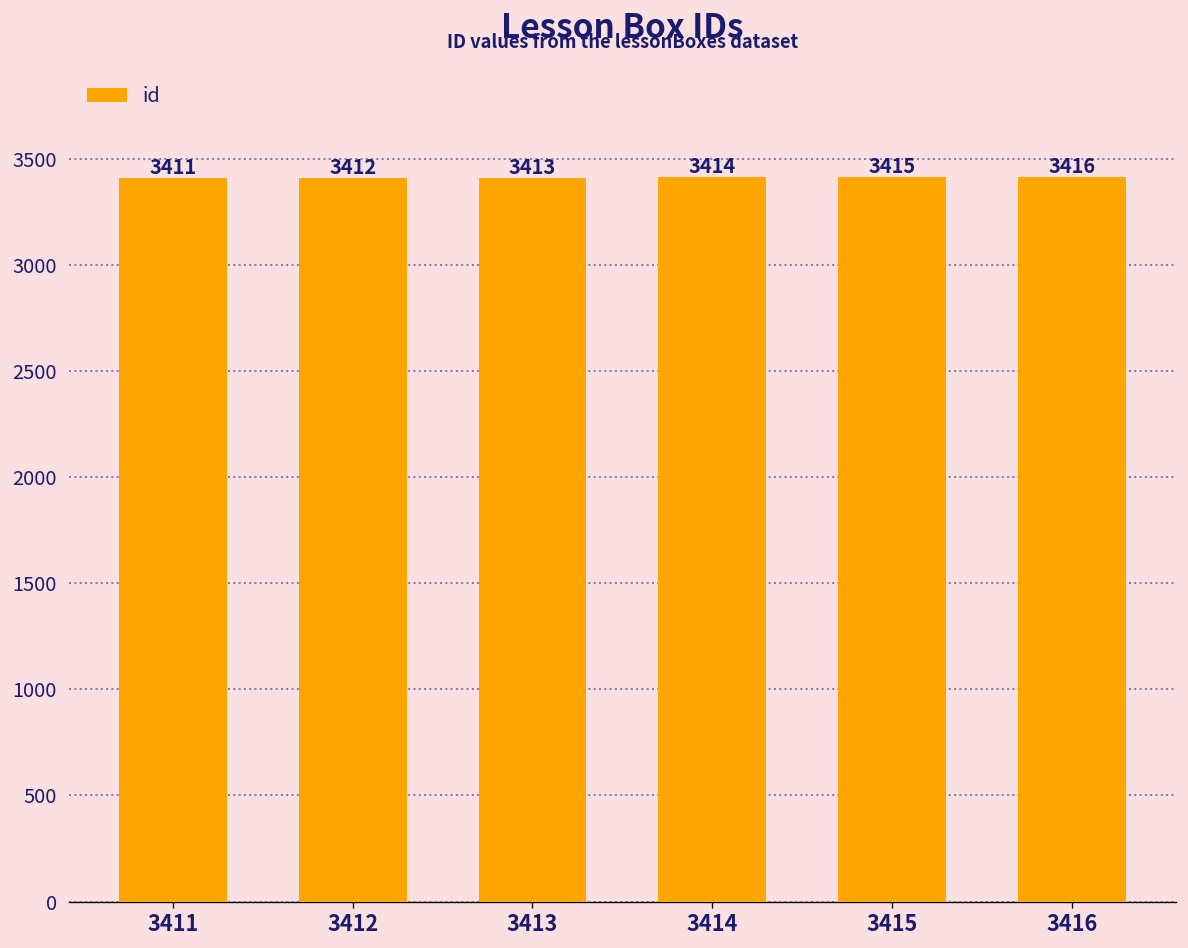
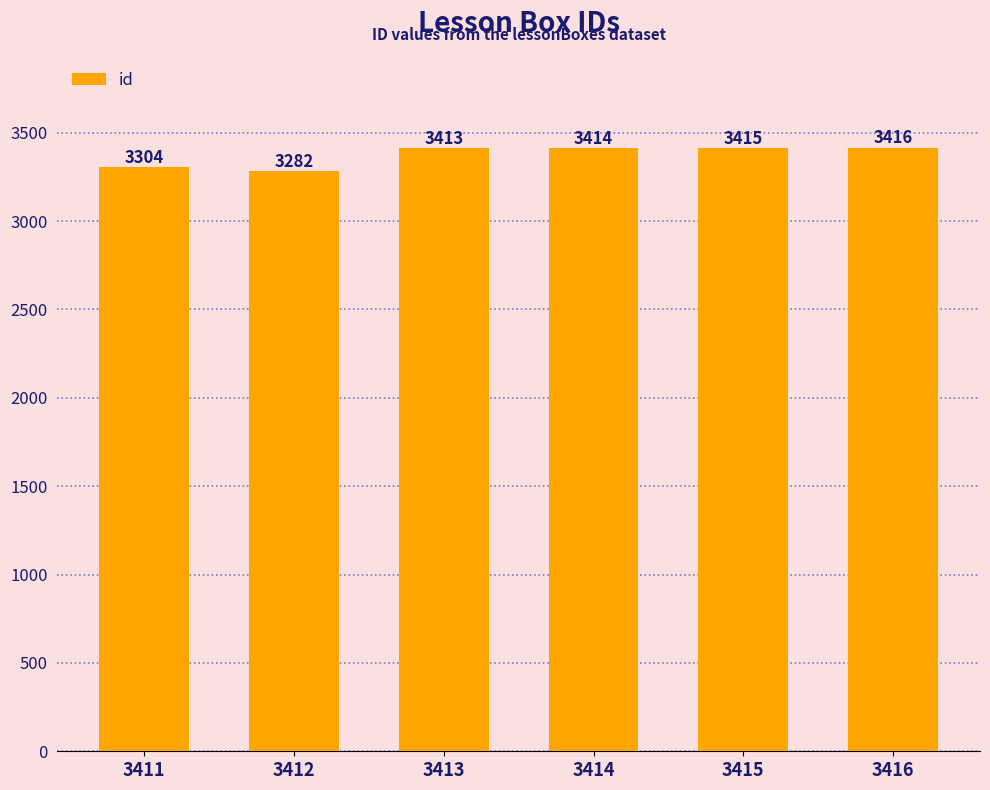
  {
-   "3411": 3411,
-   "3412": 3412,
+   "3411": 3304,
+   "3412": 3282,
    "3413": 3413,
    "3414": 3414,
    "3415": 3415,
    "3416": 3416
  }
